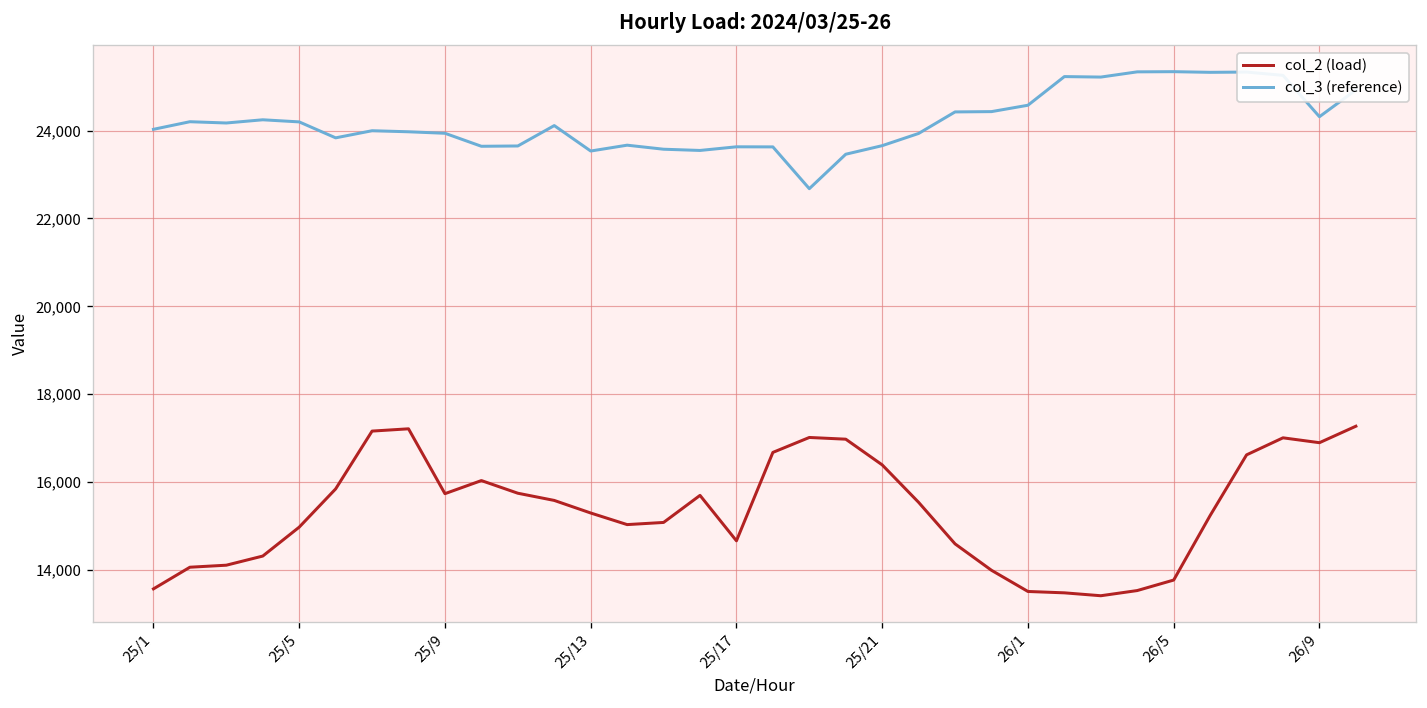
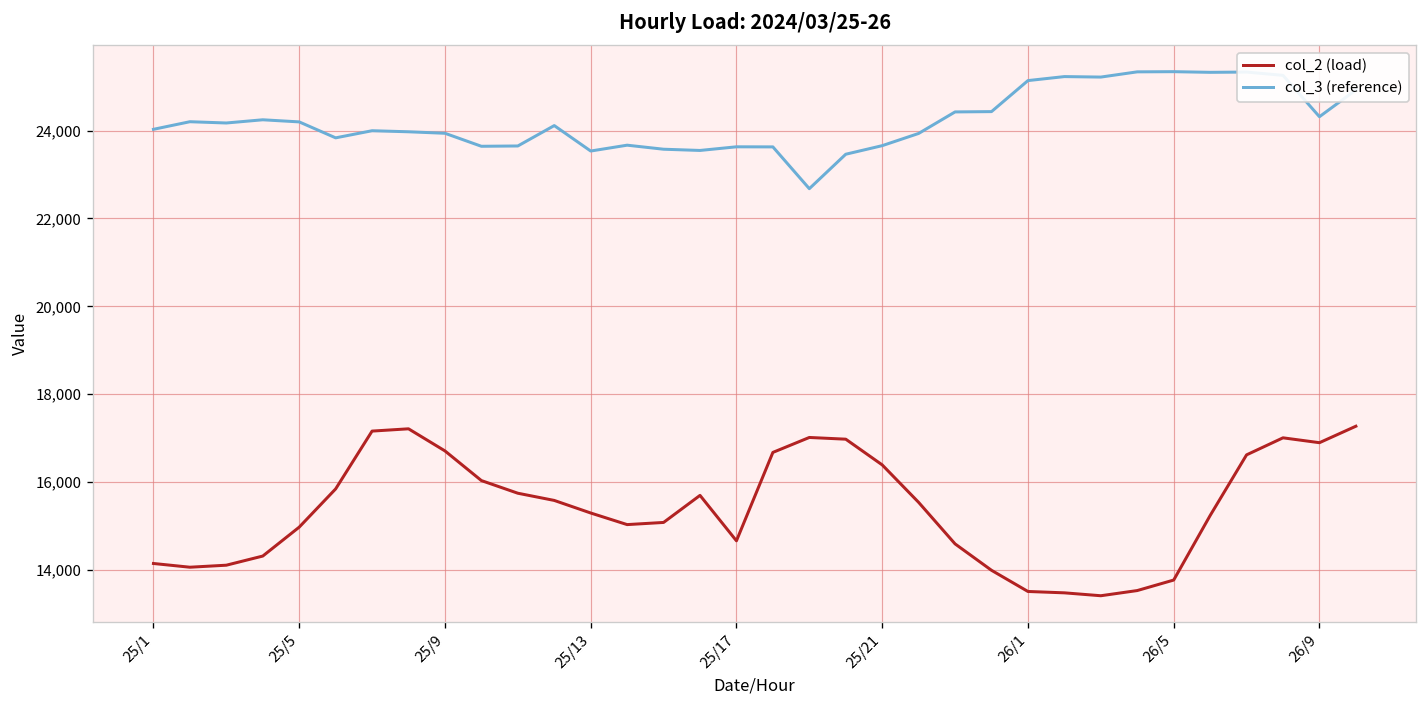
  {
    "col_2 (load)": {
-     "25/1": "13,600",
+     "25/1": "14,100",
      "25/5": "15,000",
-     "25/9": "15,700",
+     "25/9": "16,700",
      "25/13": "15,300",
      "25/17": "14,700",
      "25/21": "16,400",
      "26/1": "13,500",
      "26/5": "13,800",
      "26/9": "16,900"
    },
    "col_3 (reference)": {
      "25/1": "24,000",
      "25/5": "24,200",
      "25/9": "23,900",
      "25/13": "23,500",
      "25/17": "23,600",
      "25/21": "23,700",
-     "26/1": "24,600",
+     "26/1": "25,100",
      "26/5": "25,300",
      "26/9": "24,300"
    }
  }
